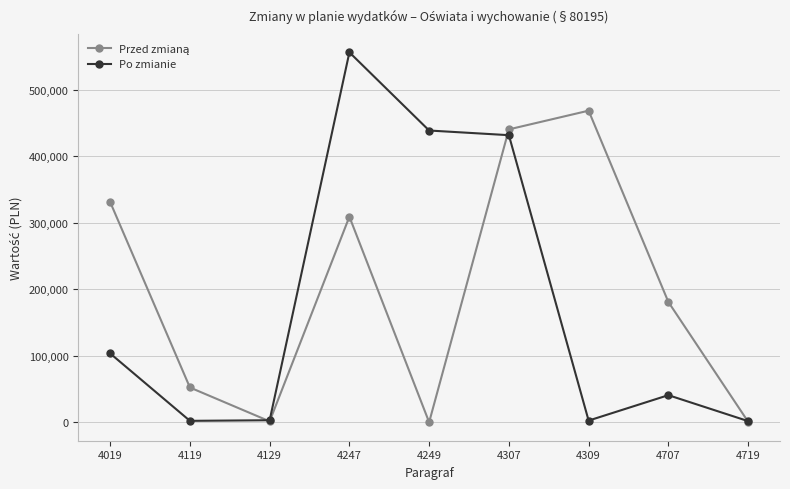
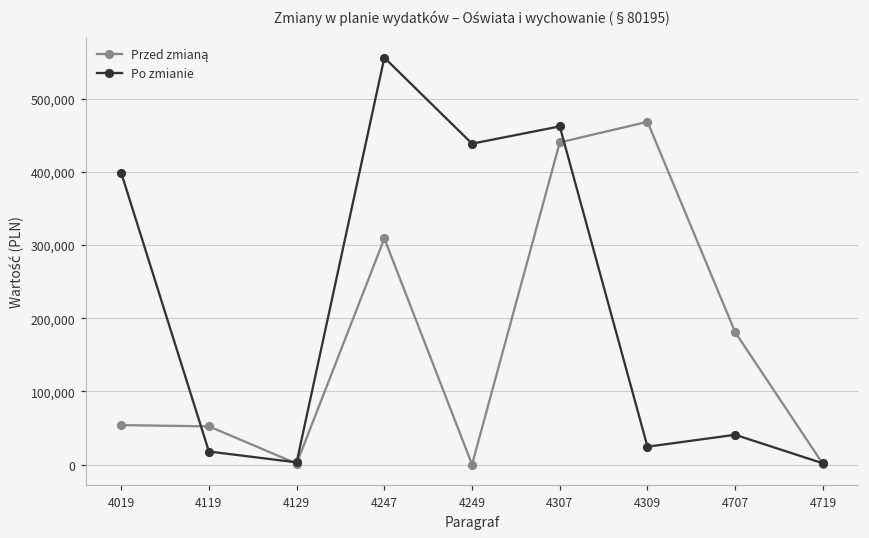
  {
    "Przed zmianą": {
-     "4019": "330,000",
+     "4019": "50,000",
      "4119": "50,000",
      "4247": "310,000",
      "4249": "0",
      "4307": "440,000",
      "4309": "470,000",
      "4707": "180,000"
    },
    "Po zmianie": {
-     "4019": "100,000",
-     "4119": "0",
+     "4019": "400,000",
+     "4119": "20,000",
      "4247": "560,000",
      "4249": "440,000",
-     "4307": "430,000",
-     "4309": "0",
+     "4307": "460,000",
+     "4309": "20,000",
      "4707": "40,000"
    }
  }
